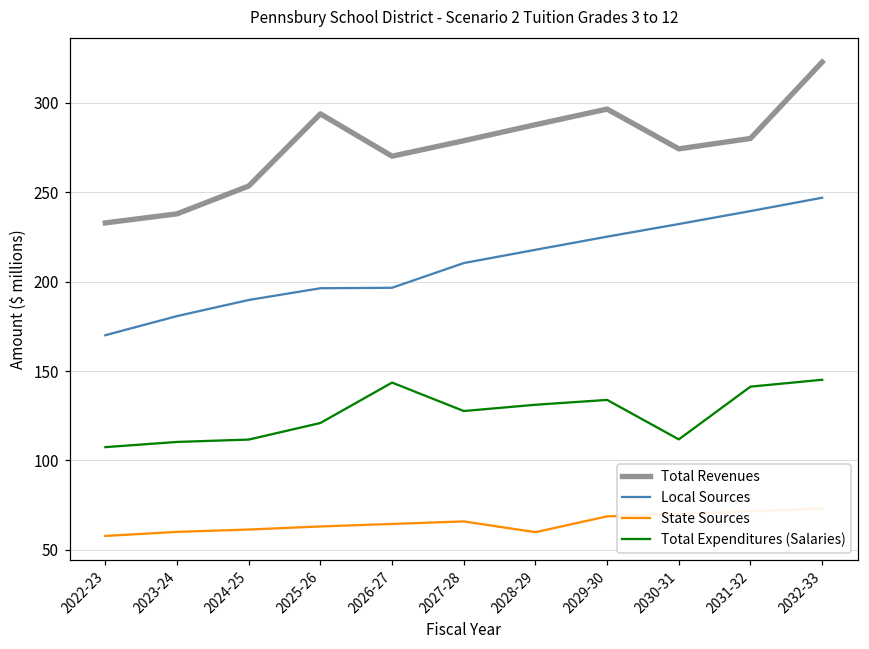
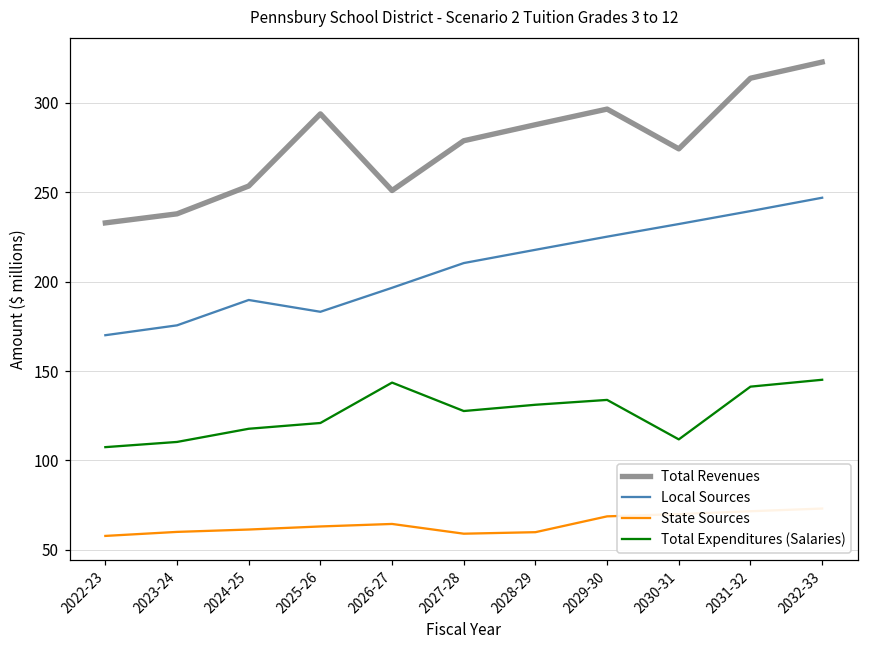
  {
    "Total Revenues": {
      "2022-23": 233,
      "2023-24": 238,
      "2024-25": 253,
      "2025-26": 294,
-     "2026-27": 270,
+     "2026-27": 251,
      "2027-28": 279,
      "2028-29": 288,
      "2029-30": 296,
      "2030-31": 274,
-     "2031-32": 280,
+     "2031-32": 314,
      "2032-33": 323
    },
    "Local Sources": {
      "2022-23": 170,
-     "2023-24": 181,
+     "2023-24": 176,
      "2024-25": 190,
-     "2025-26": 196,
+     "2025-26": 183,
      "2026-27": 197,
      "2027-28": 210,
      "2028-29": 218,
      "2029-30": 225,
      "2030-31": 232,
      "2031-32": 239,
      "2032-33": 247
    },
    "State Sources": {
      "2022-23": 58,
      "2023-24": 60,
      "2024-25": 61,
      "2025-26": 63,
      "2026-27": 64,
-     "2027-28": 66,
+     "2027-28": 59,
      "2028-29": 60,
      "2029-30": 69
    },
    "Total Expenditures (Salaries)": {
      "2022-23": 107,
      "2023-24": 110,
-     "2024-25": 112,
+     "2024-25": 118,
      "2025-26": 121,
      "2026-27": 144,
      "2027-28": 128,
      "2028-29": 131,
      "2029-30": 134,
      "2030-31": 112,
      "2031-32": 141,
      "2032-33": 145
    }
  }
